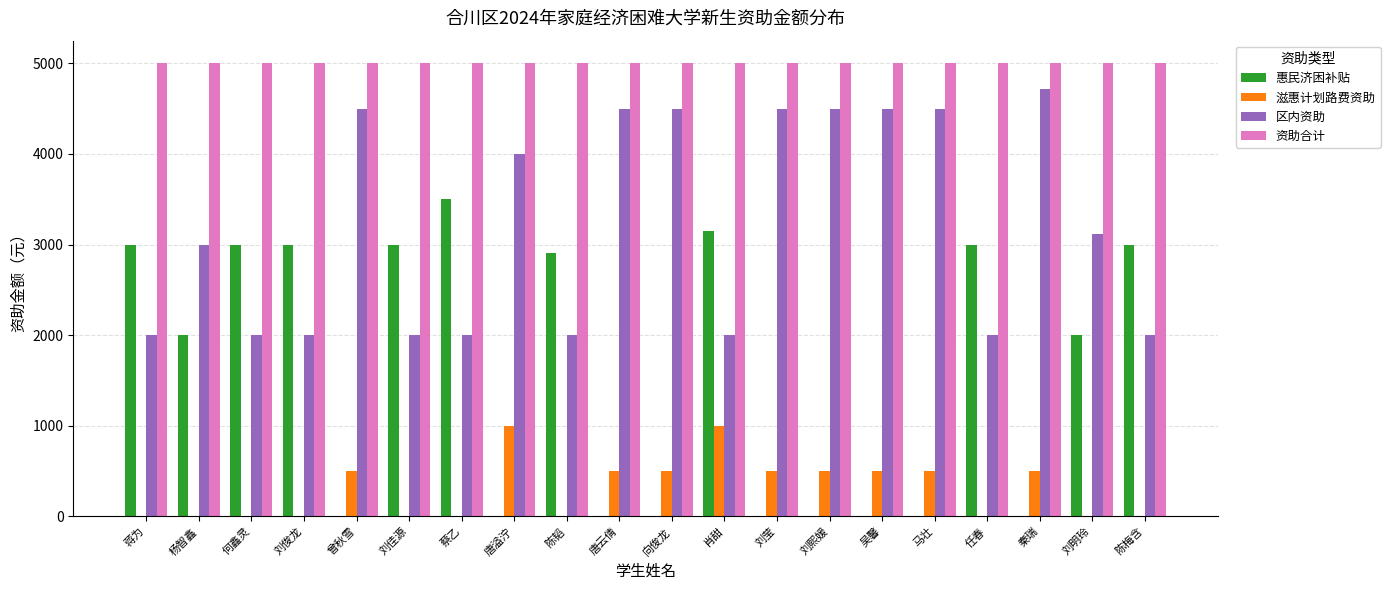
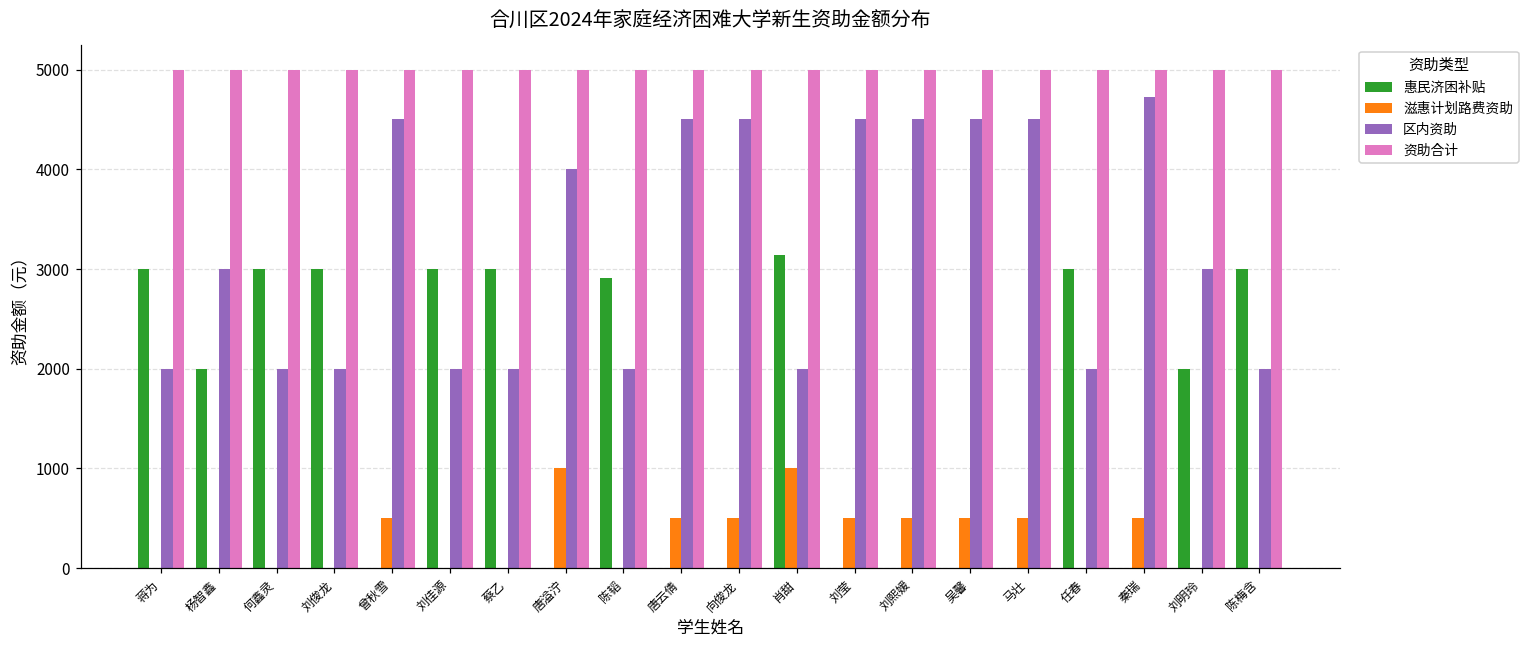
  {
    "惠民济困补贴": {
      "蒋为": 3000,
      "杨智鑫": 2000,
      "何鑫灵": 3000,
      "刘俊龙": 3000,
      "曾秋雪": 0,
      "刘佳源": 3000,
-     "蔡乙": 3500,
+     "蔡乙": 3000,
      "唐溢泞": 0,
      "陈韬": 2900,
      "唐云倩": 0,
      "向俊龙": 0,
      "肖甜": 3100,
      "刘莹": 0,
      "刘熙媛": 0,
      "吴馨": 0,
      "马壮": 0,
      "任春": 3000,
      "秦瑞": 0,
      "刘明玲": 2000,
      "陈梅含": 3000
    },
    "滋惠计划路费资助": {
      "蒋为": 0,
      "杨智鑫": 0,
      "何鑫灵": 0,
      "刘俊龙": 0,
      "曾秋雪": 500,
      "刘佳源": 0,
      "蔡乙": 0,
      "唐溢泞": 1000,
      "陈韬": 0,
      "唐云倩": 500,
      "向俊龙": 500,
      "肖甜": 1000,
      "刘莹": 500,
      "刘熙媛": 500,
      "吴馨": 500,
      "马壮": 500,
      "任春": 0,
      "秦瑞": 500,
      "刘明玲": 0,
      "陈梅含": 0
    },
    "区内资助": {
      "蒋为": 2000,
      "杨智鑫": 3000,
      "何鑫灵": 2000,
      "刘俊龙": 2000,
      "曾秋雪": 4500,
      "刘佳源": 2000,
      "蔡乙": 2000,
      "唐溢泞": 4000,
      "陈韬": 2000,
      "唐云倩": 4500,
      "向俊龙": 4500,
      "肖甜": 2000,
      "刘莹": 4500,
      "刘熙媛": 4500,
      "吴馨": 4500,
      "马壮": 4500,
      "任春": 2000,
      "秦瑞": 4700,
-     "刘明玲": 3100,
+     "刘明玲": 3000,
      "陈梅含": 2000
    },
    "资助合计": {
      "蒋为": 5000,
      "杨智鑫": 5000,
      "何鑫灵": 5000,
      "刘俊龙": 5000,
      "曾秋雪": 5000,
      "刘佳源": 5000,
      "蔡乙": 5000,
      "唐溢泞": 5000,
      "陈韬": 5000,
      "唐云倩": 5000,
      "向俊龙": 5000,
      "肖甜": 5000,
      "刘莹": 5000,
      "刘熙媛": 5000,
      "吴馨": 5000,
      "马壮": 5000,
      "任春": 5000,
      "秦瑞": 5000,
      "刘明玲": 5000,
      "陈梅含": 5000
    }
  }
